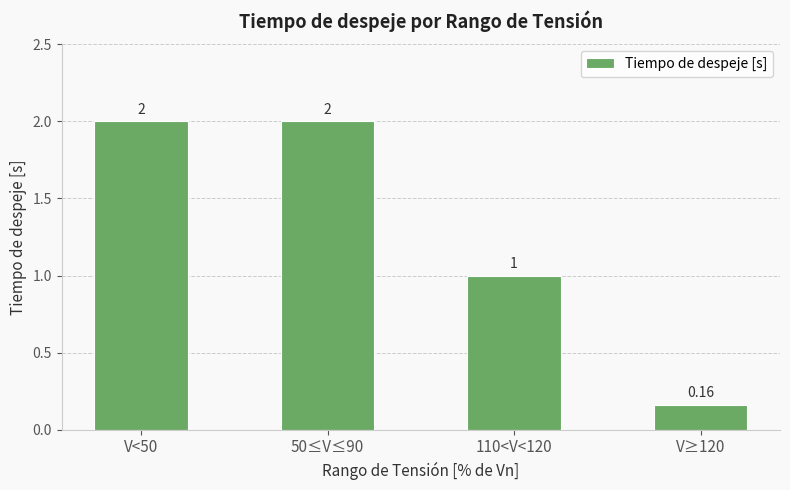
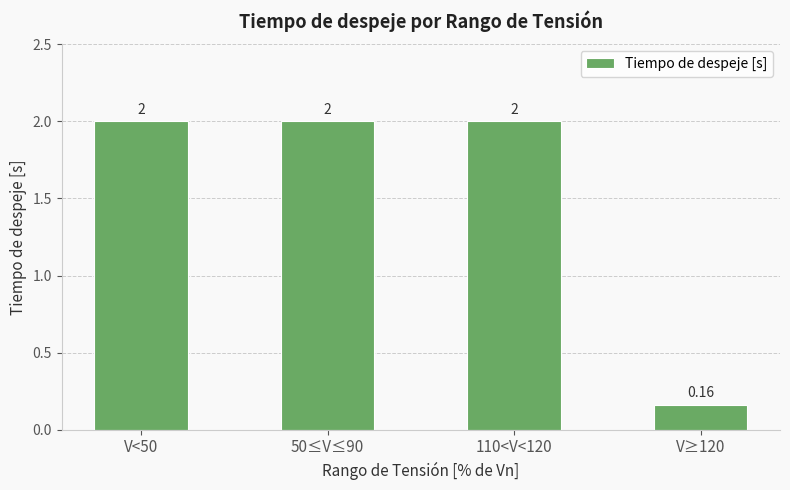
  {
    "V<50": 2,
    "50≤V≤90": 2,
-   "110<V<120": 1,
+   "110<V<120": 2,
    "V≥120": 0.16
  }
